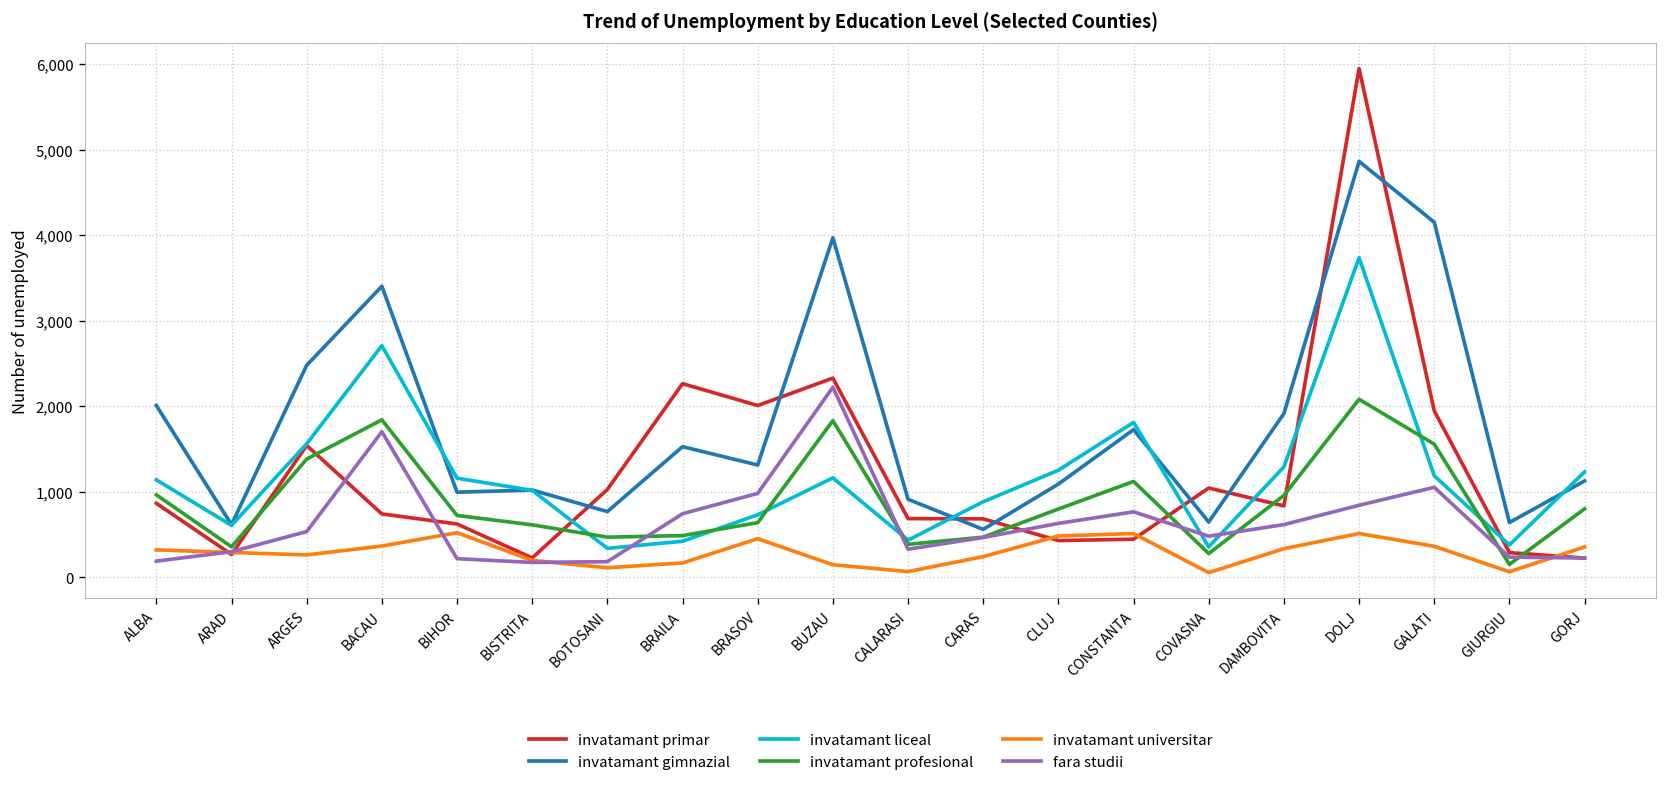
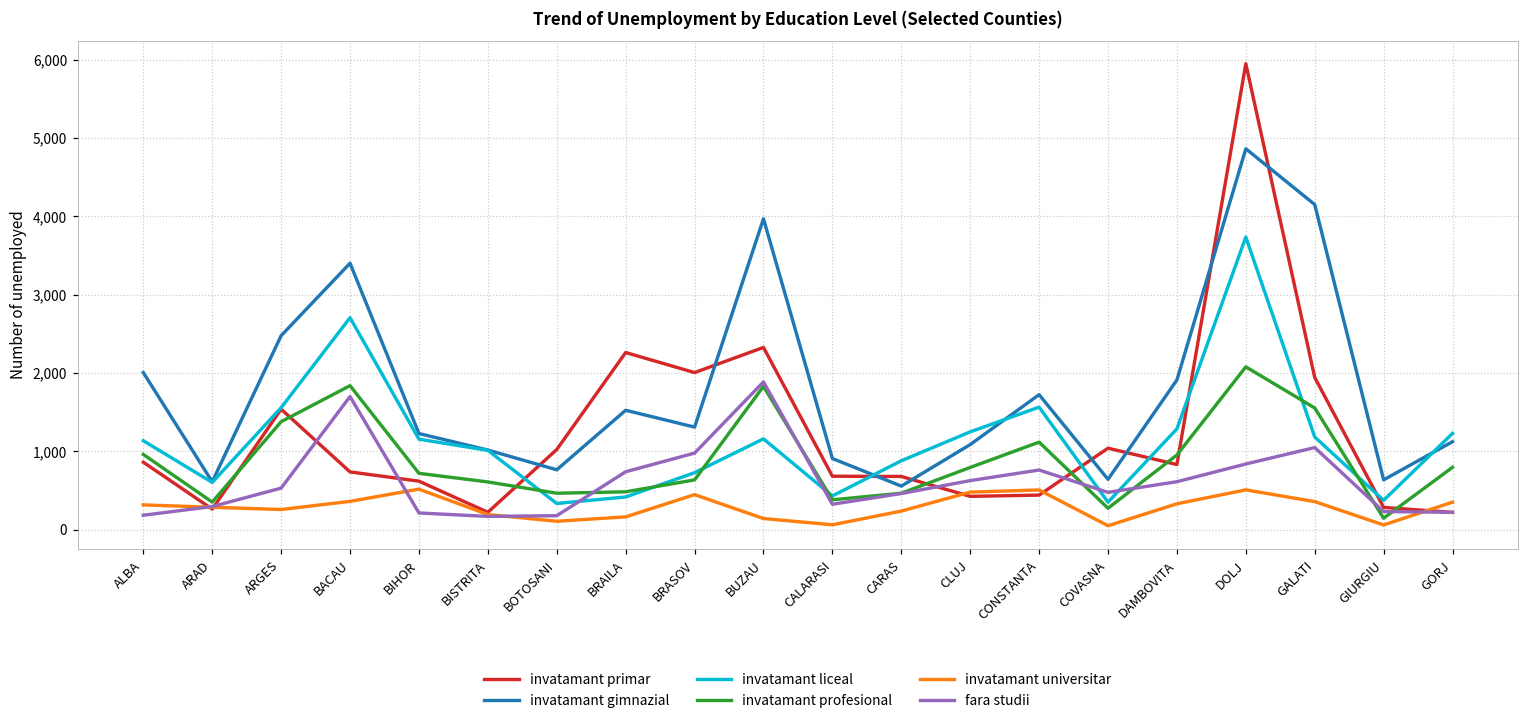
  {
    "invatamant primar": {
      "ALBA": "900",
      "BACAU": "700",
      "BIHOR": "600",
      "BOTOSANI": "1,000",
      "BRAILA": "2,300",
      "BRASOV": "2,000",
      "BUZAU": "2,300",
      "CALARASI": "700",
      "CARAS": "700",
      "CLUJ": "400",
      "CONSTANTA": "400",
      "COVASNA": "1,000",
      "DAMBOVITA": "800",
      "DOLJ": "6,000",
      "GALATI": "1,900",
      "GIURGIU": "300"
    },
    "invatamant gimnazial": {
      "ALBA": "2,000",
      "ARGES": "2,500",
      "BACAU": "3,400",
-     "BIHOR": "1,000",
+     "BIHOR": "1,200",
      "BOTOSANI": "800",
      "BRAILA": "1,500",
      "BRASOV": "1,300",
      "BUZAU": "4,000",
      "CALARASI": "900",
      "CARAS": "600",
      "CLUJ": "1,100",
      "CONSTANTA": "1,700",
      "COVASNA": "600",
      "DAMBOVITA": "1,900",
      "DOLJ": "4,900",
      "GALATI": "4,200",
      "GIURGIU": "600",
      "GORJ": "1,100"
    },
    "invatamant liceal": {
      "ALBA": "1,100",
      "BACAU": "2,700",
      "BIHOR": "1,200",
      "BOTOSANI": "300",
      "BRAILA": "400",
      "BRASOV": "700",
      "BUZAU": "1,200",
      "CALARASI": "400",
      "CARAS": "900",
      "CLUJ": "1,300",
-     "CONSTANTA": "1,800",
+     "CONSTANTA": "1,600",
      "COVASNA": "400",
      "DAMBOVITA": "1,300",
      "DOLJ": "3,700",
      "GALATI": "1,200",
      "GIURGIU": "400",
      "GORJ": "1,200"
    },
    "invatamant profesional": {
      "ALBA": "1,000",
      "ARAD": "400",
      "ARGES": "1,400",
      "BACAU": "1,800",
      "BIHOR": "700",
      "BISTRITA": "600",
      "BOTOSANI": "500",
      "BRAILA": "500",
      "BRASOV": "600",
      "BUZAU": "1,800",
      "CALARASI": "400",
      "CLUJ": "800",
      "CONSTANTA": "1,100",
      "COVASNA": "300",
      "DAMBOVITA": "1,000",
      "DOLJ": "2,100",
      "GALATI": "1,600",
      "GIURGIU": "100",
      "GORJ": "800"
    },
    "invatamant universitar": {
      "ALBA": "300",
      "ARGES": "300",
      "BACAU": "400",
      "BIHOR": "500",
      "BOTOSANI": "100",
      "BRAILA": "200",
      "BRASOV": "400",
      "BUZAU": "100",
      "CALARASI": "100",
      "CARAS": "200",
      "CLUJ": "500",
      "CONSTANTA": "500",
      "COVASNA": "100",
      "DAMBOVITA": "300",
      "DOLJ": "500",
      "GALATI": "400",
      "GIURGIU": "100",
      "GORJ": "400"
    },
    "fara studii": {
      "ALBA": "200",
      "ARGES": "500",
      "BACAU": "1,700",
      "BIHOR": "200",
      "BOTOSANI": "200",
      "BRAILA": "700",
      "BRASOV": "1,000",
-     "BUZAU": "2,200",
+     "BUZAU": "1,900",
      "CALARASI": "300",
      "CLUJ": "600",
      "CONSTANTA": "800",
      "COVASNA": "500",
      "DAMBOVITA": "600",
      "DOLJ": "800",
      "GALATI": "1,100",
      "GIURGIU": "200"
    }
  }
